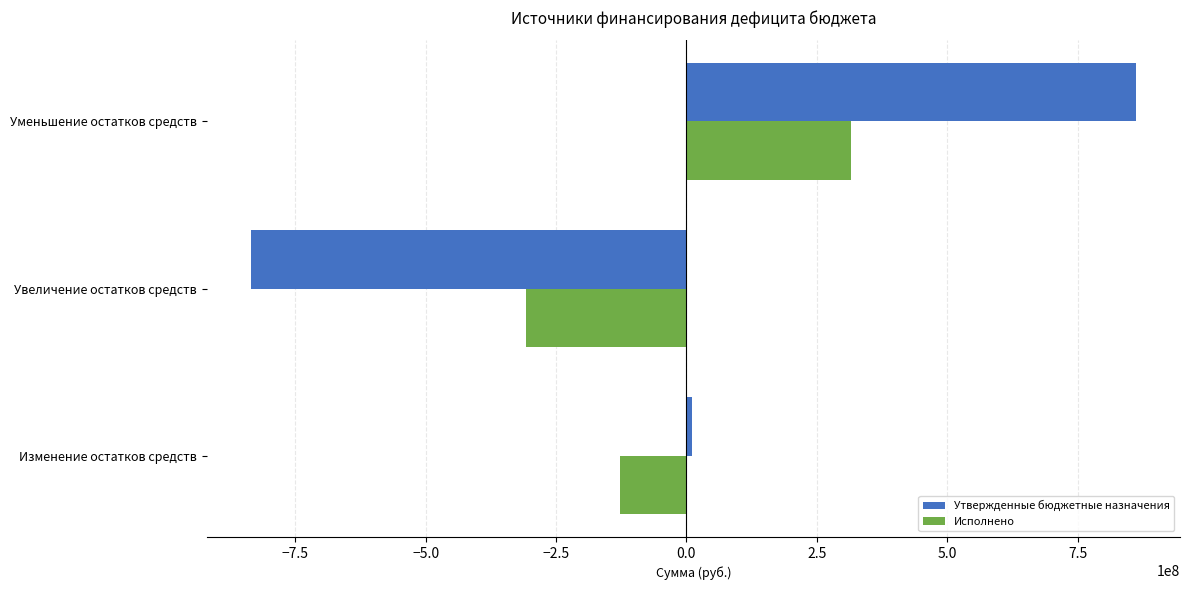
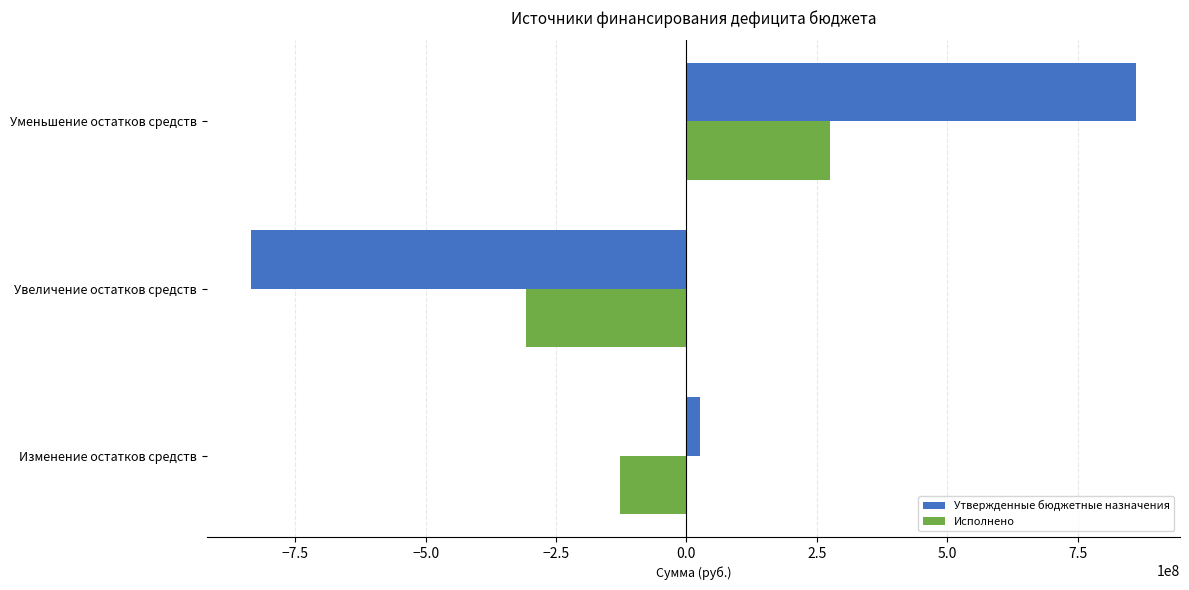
  {
    "Утвержденные бюджетные назначения": {
      "Уменьшение остатков средств": 860000000,
      "Увеличение остатков средств": -830000000,
-     "Изменение остатков средств": 10000000
+     "Изменение остатков средств": 30000000
    },
    "Исполнено": {
-     "Уменьшение остатков средств": 320000000,
+     "Уменьшение остатков средств": 280000000,
      "Увеличение остатков средств": -310000000,
      "Изменение остатков средств": -130000000
    }
  }
